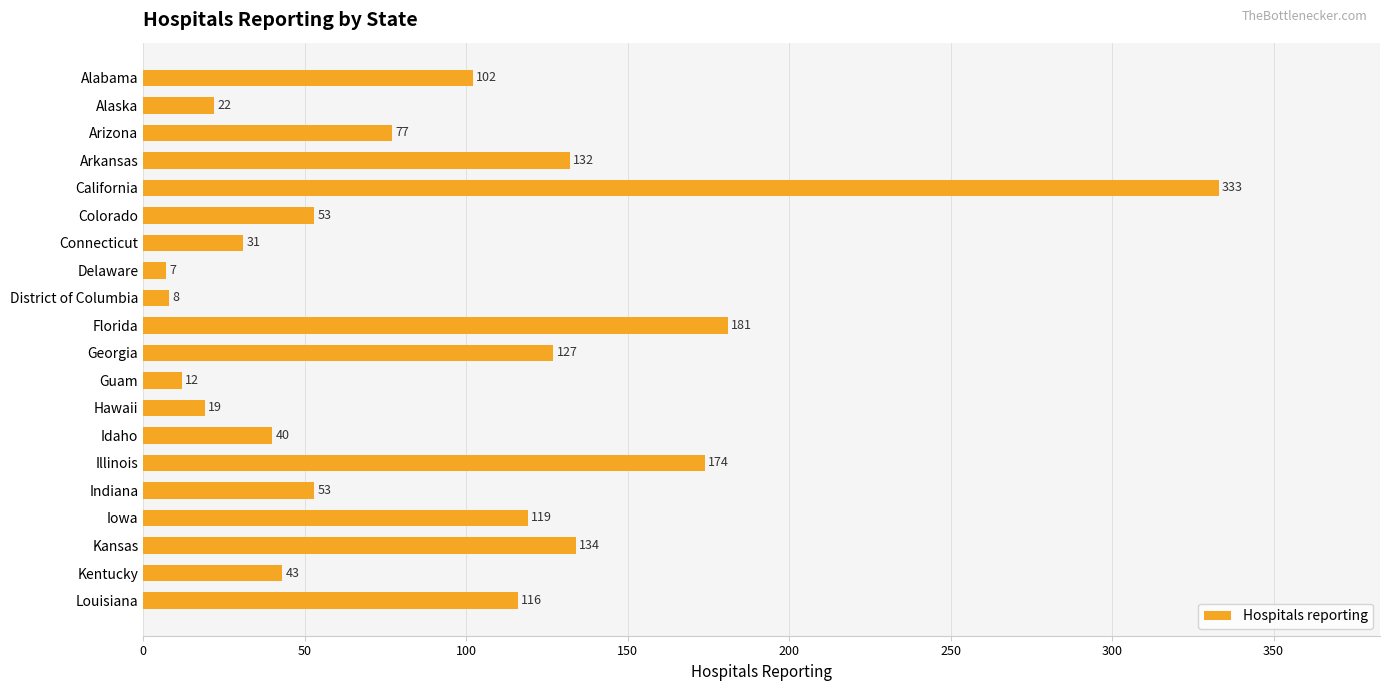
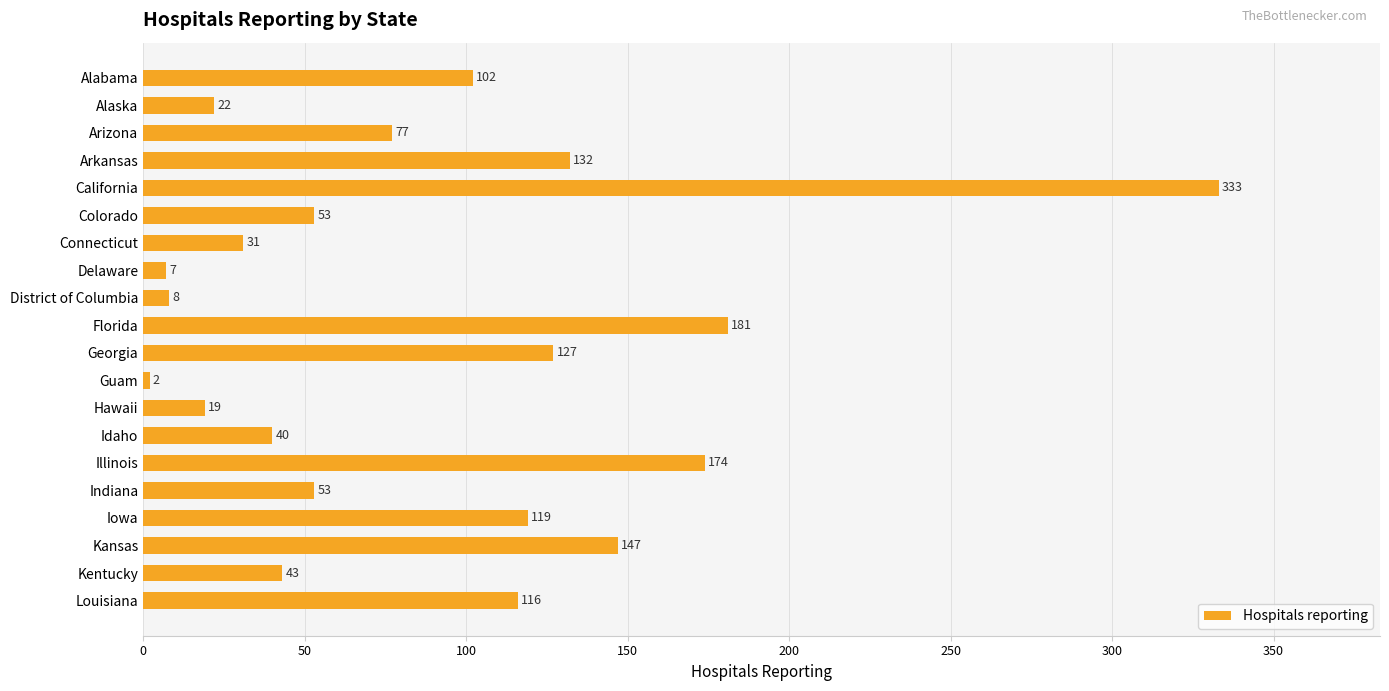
  {
    "Alabama": 102,
    "Alaska": 22,
    "Arizona": 77,
    "Arkansas": 132,
    "California": 333,
    "Colorado": 53,
    "Connecticut": 31,
    "Delaware": 7,
    "District of Columbia": 8,
    "Florida": 181,
    "Georgia": 127,
-   "Guam": 12,
+   "Guam": 2,
    "Hawaii": 19,
    "Idaho": 40,
    "Illinois": 174,
    "Indiana": 53,
    "Iowa": 119,
-   "Kansas": 134,
+   "Kansas": 147,
    "Kentucky": 43,
    "Louisiana": 116
  }
